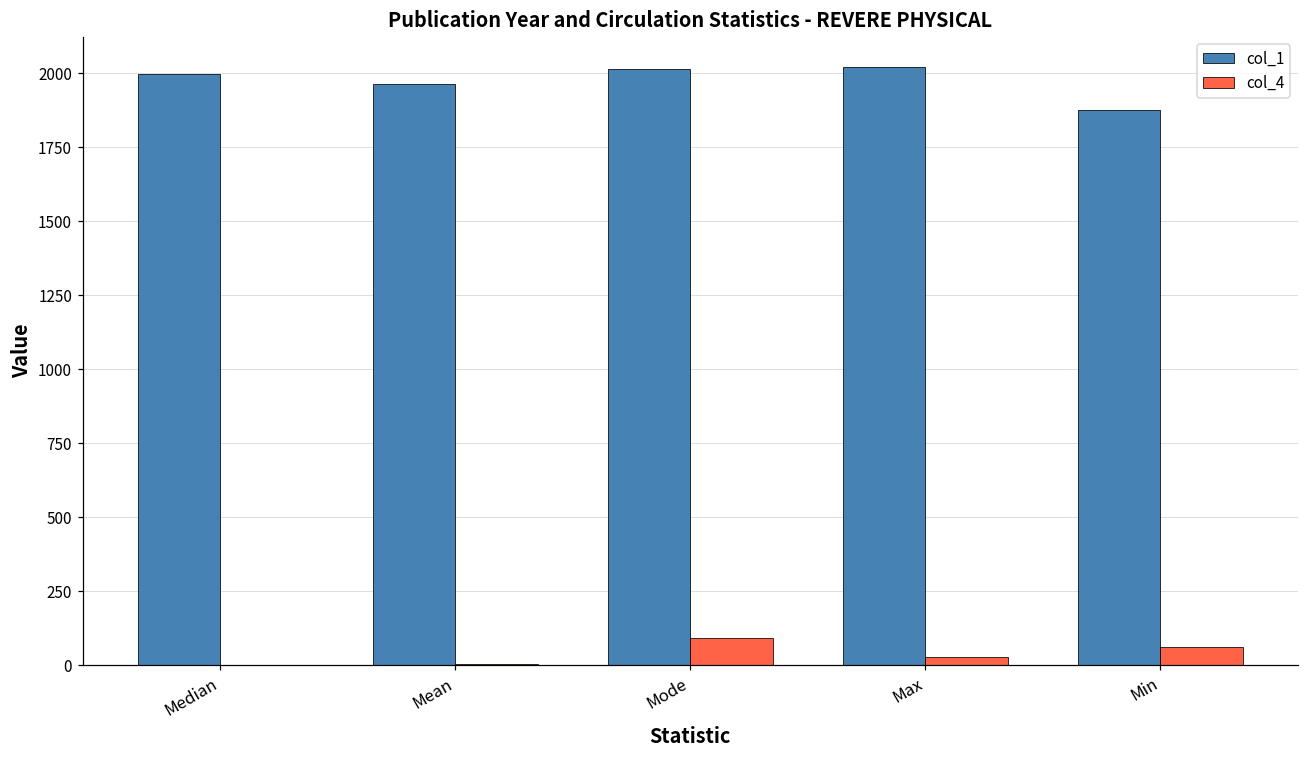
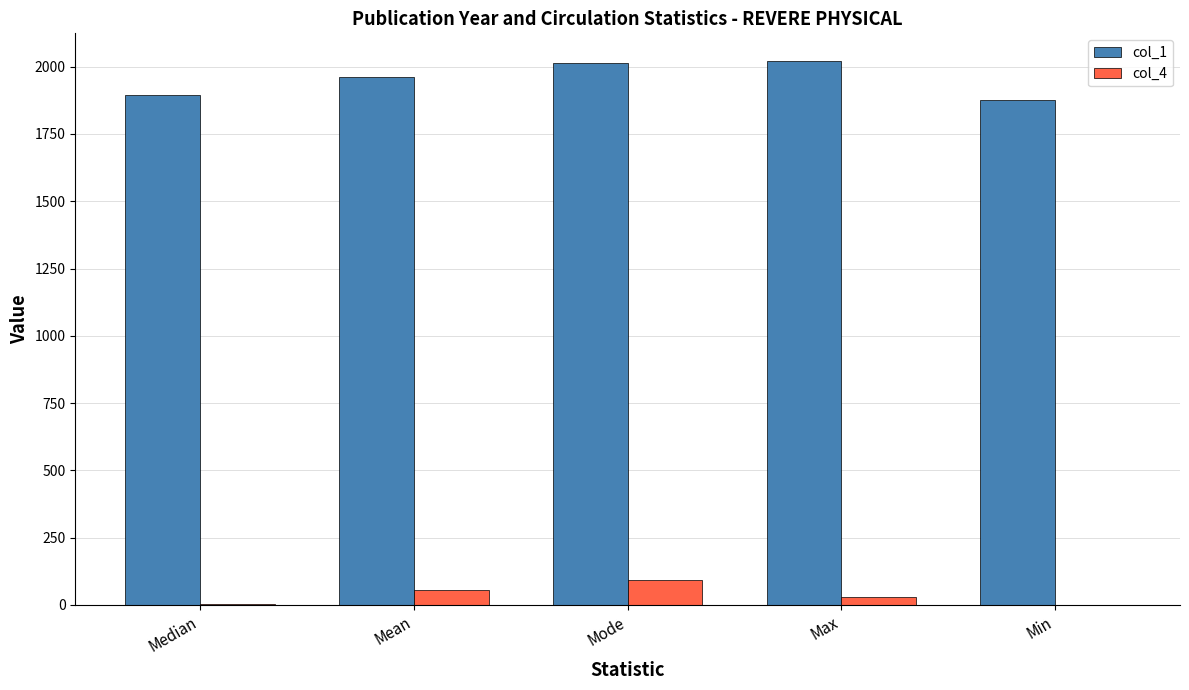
  {
    "col_1": {
-     "Median": 2000,
+     "Median": 1890,
      "Mean": 1960,
      "Mode": 2010,
      "Max": 2020,
      "Min": 1880
    },
    "col_4": {
-     "Mean": 0,
+     "Mean": 50,
      "Mode": 90,
      "Max": 30,
-     "Min": 60
+     "Min": 0
    }
  }
